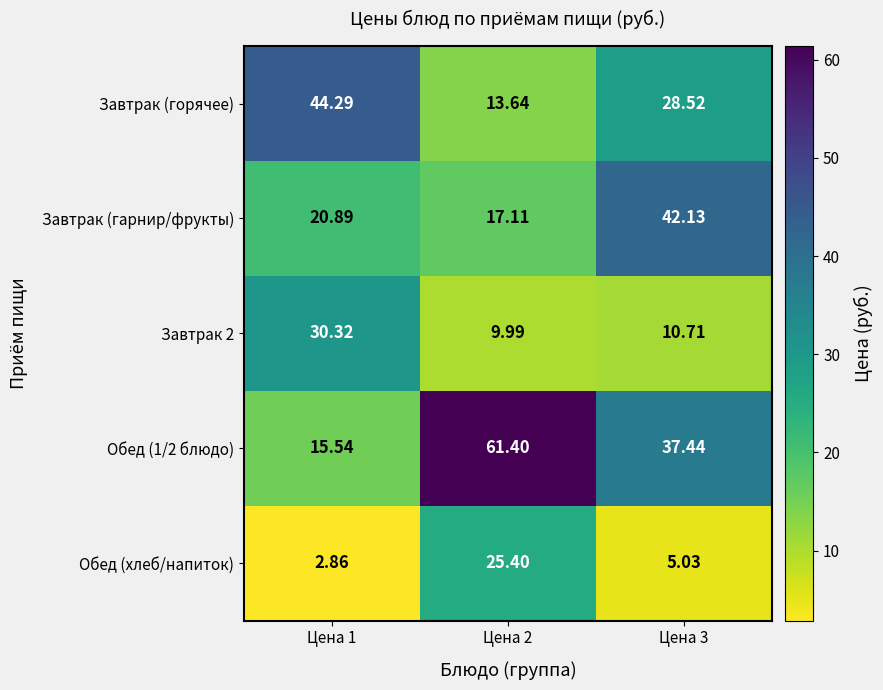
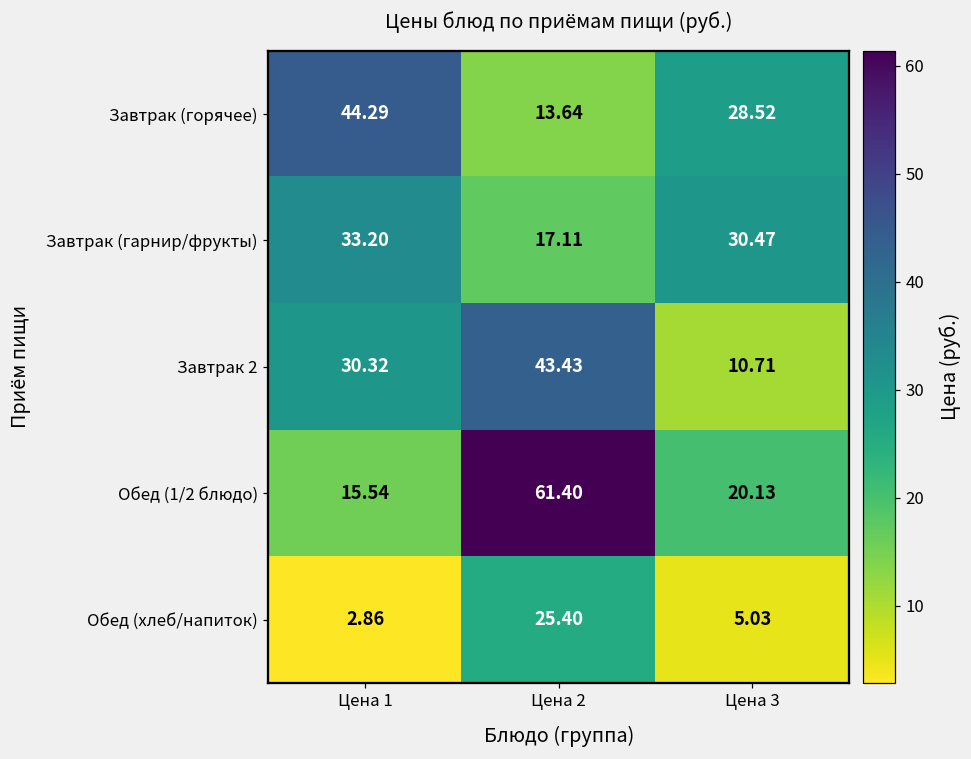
  {
    "Завтрак (горячее)": {
      "Цена 1": 44.29,
      "Цена 2": 13.64,
      "Цена 3": 28.52
    },
    "Завтрак (гарнир/фрукты)": {
-     "Цена 1": 20.89,
+     "Цена 1": 33.20,
      "Цена 2": 17.11,
-     "Цена 3": 42.13
+     "Цена 3": 30.47
    },
    "Завтрак 2": {
      "Цена 1": 30.32,
-     "Цена 2": 9.99,
+     "Цена 2": 43.43,
      "Цена 3": 10.71
    },
    "Обед (1/2 блюдо)": {
      "Цена 1": 15.54,
      "Цена 2": 61.40,
-     "Цена 3": 37.44
+     "Цена 3": 20.13
    },
    "Обед (хлеб/напиток)": {
      "Цена 1": 2.86,
      "Цена 2": 25.40,
      "Цена 3": 5.03
    }
  }
